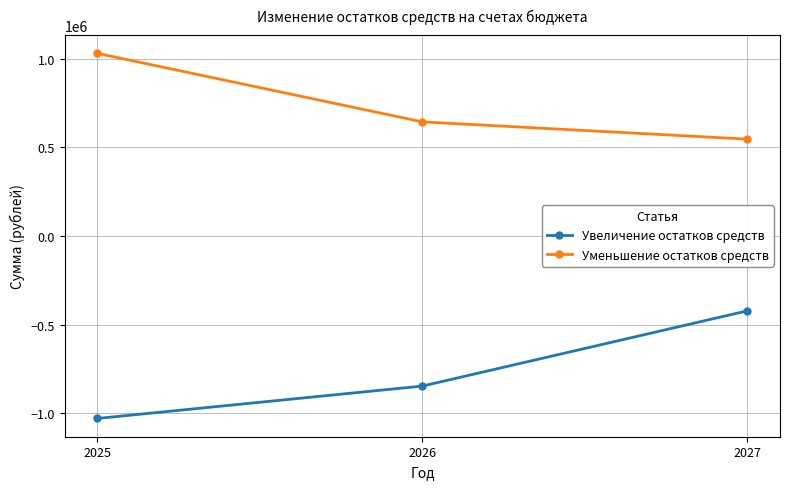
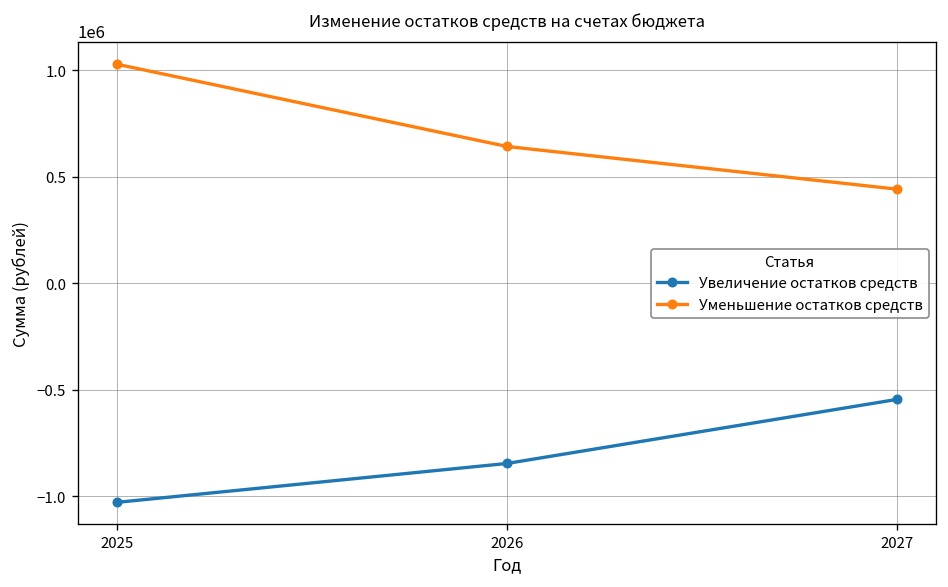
  {
    "Увеличение остатков средств": {
      "2025": -1030000,
      "2026": -850000,
-     "2027": -420000
+     "2027": -550000
    },
    "Уменьшение остатков средств": {
      "2025": 1030000,
      "2026": 640000,
-     "2027": 550000
+     "2027": 440000
    }
  }
